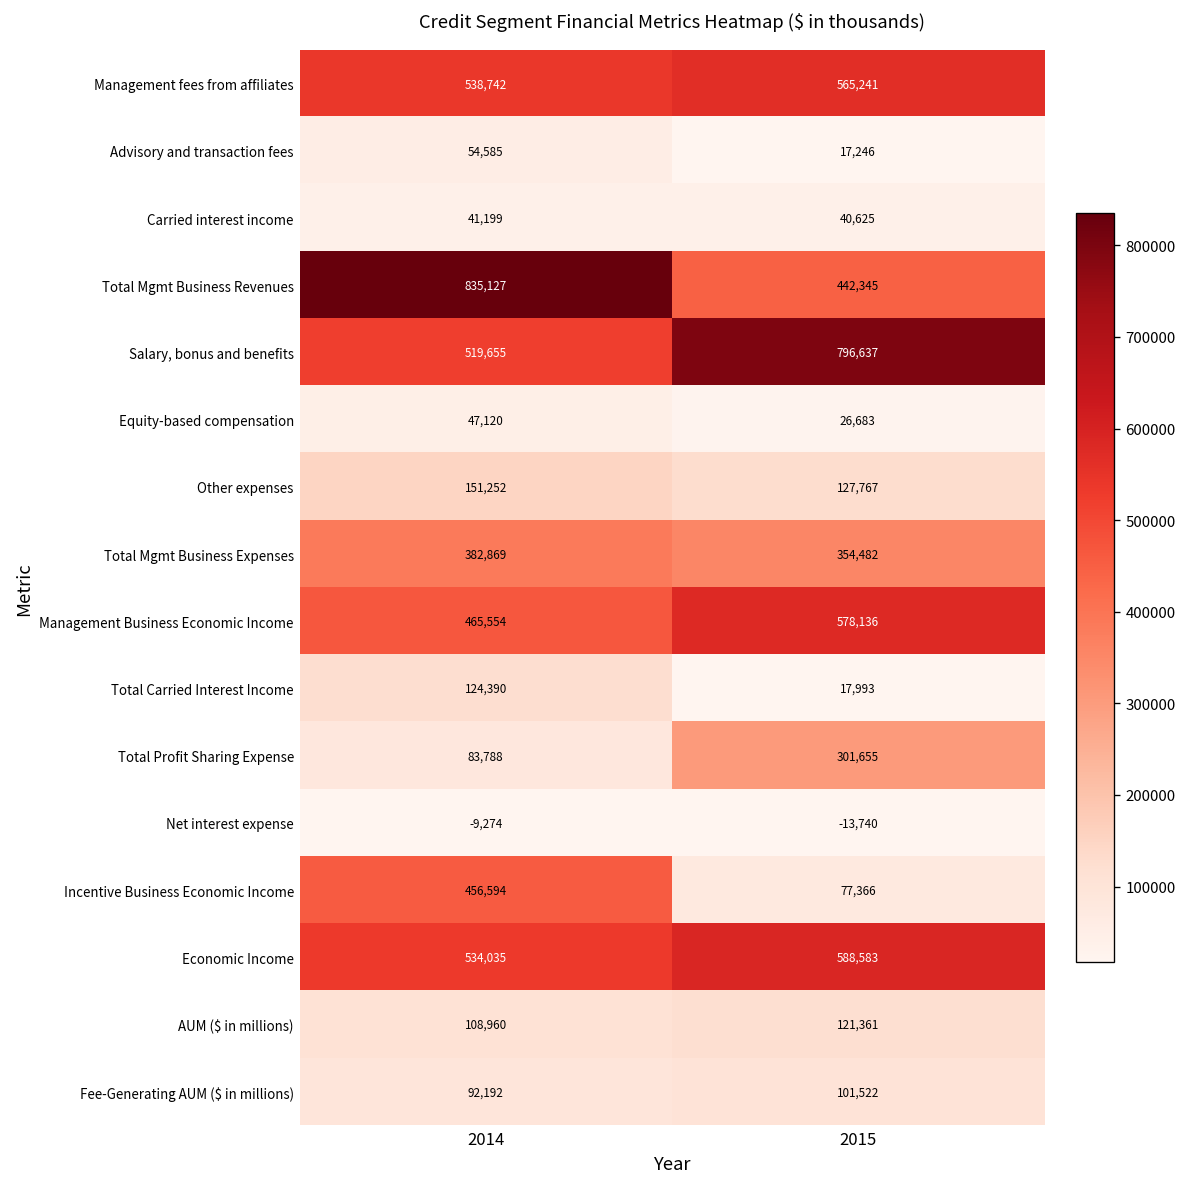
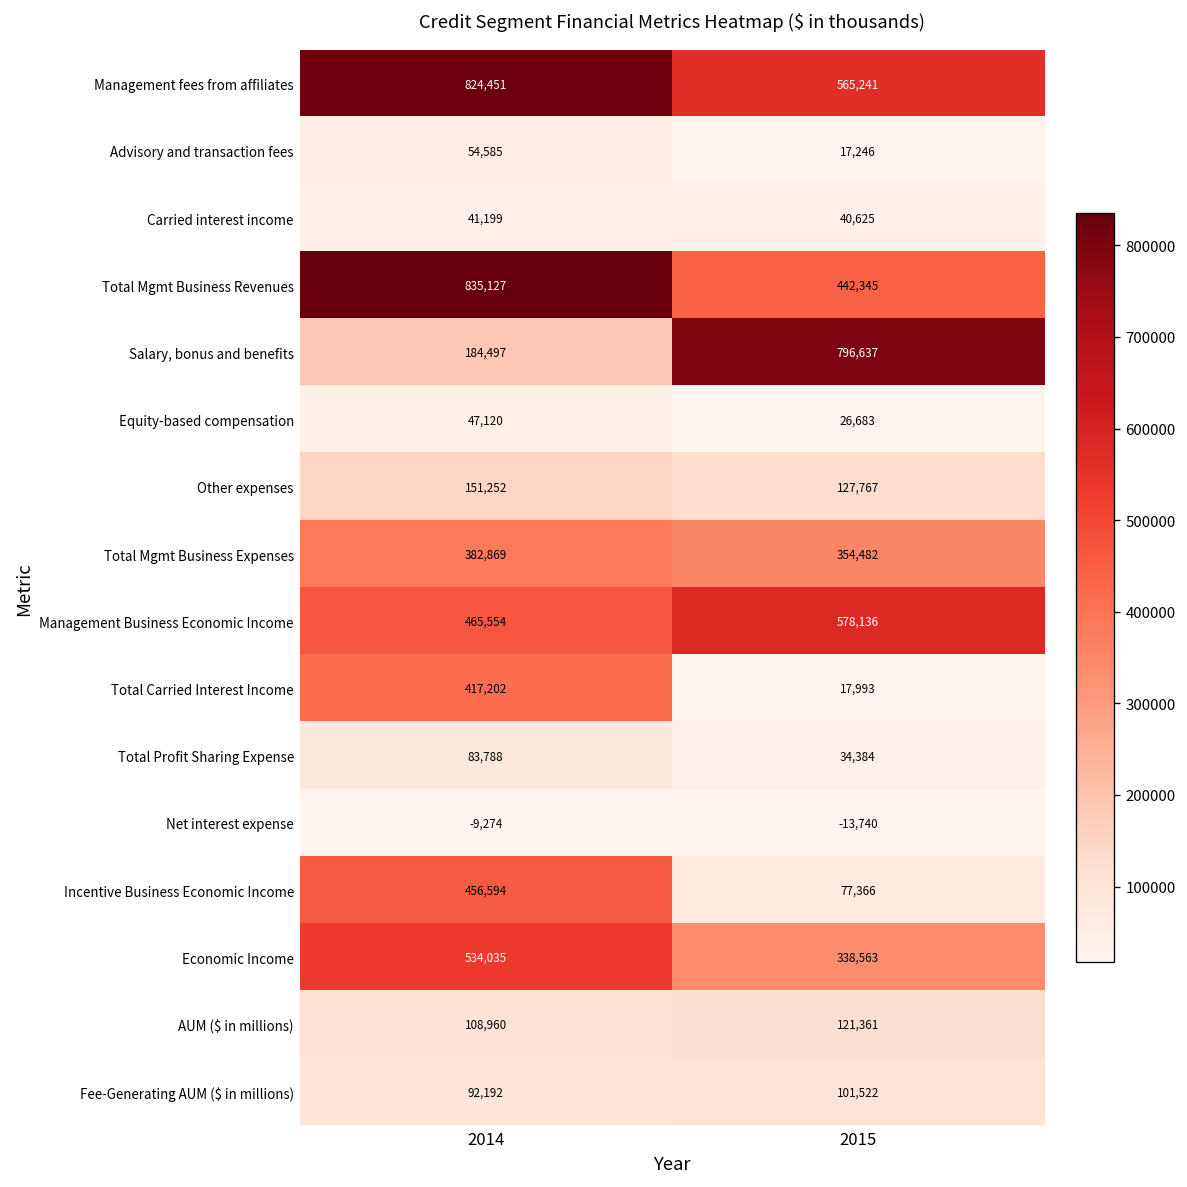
  {
    "Management fees from affiliates": {
-     "2014": "538,742",
+     "2014": "824,451",
      "2015": "565,241"
    },
    "Advisory and transaction fees": {
      "2014": "54,585",
      "2015": "17,246"
    },
    "Carried interest income": {
      "2014": "41,199",
      "2015": "40,625"
    },
    "Total Mgmt Business Revenues": {
      "2014": "835,127",
      "2015": "442,345"
    },
    "Salary, bonus and benefits": {
-     "2014": "519,655",
+     "2014": "184,497",
      "2015": "796,637"
    },
    "Equity-based compensation": {
      "2014": "47,120",
      "2015": "26,683"
    },
    "Other expenses": {
      "2014": "151,252",
      "2015": "127,767"
    },
    "Total Mgmt Business Expenses": {
      "2014": "382,869",
      "2015": "354,482"
    },
    "Management Business Economic Income": {
      "2014": "465,554",
      "2015": "578,136"
    },
    "Total Carried Interest Income": {
-     "2014": "124,390",
+     "2014": "417,202",
      "2015": "17,993"
    },
    "Total Profit Sharing Expense": {
      "2014": "83,788",
-     "2015": "301,655"
+     "2015": "34,384"
    },
    "Net interest expense": {
      "2014": "-9,274",
      "2015": "-13,740"
    },
    "Incentive Business Economic Income": {
      "2014": "456,594",
      "2015": "77,366"
    },
    "Economic Income": {
      "2014": "534,035",
-     "2015": "588,583"
+     "2015": "338,563"
    },
    "AUM ($ in millions)": {
      "2014": "108,960",
      "2015": "121,361"
    },
    "Fee-Generating AUM ($ in millions)": {
      "2014": "92,192",
      "2015": "101,522"
    }
  }
